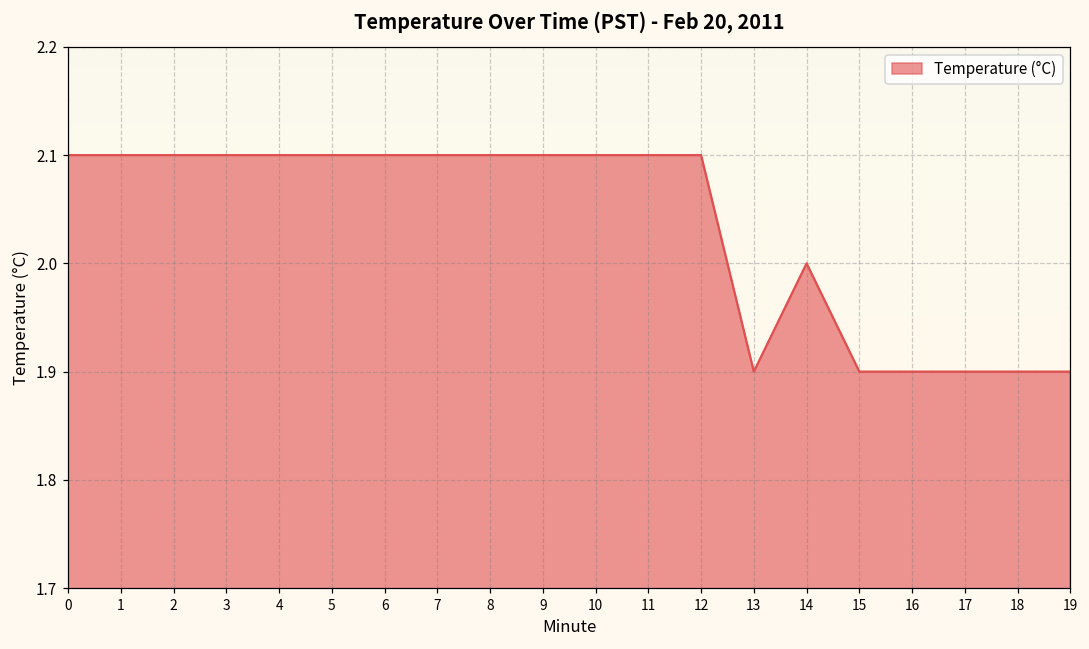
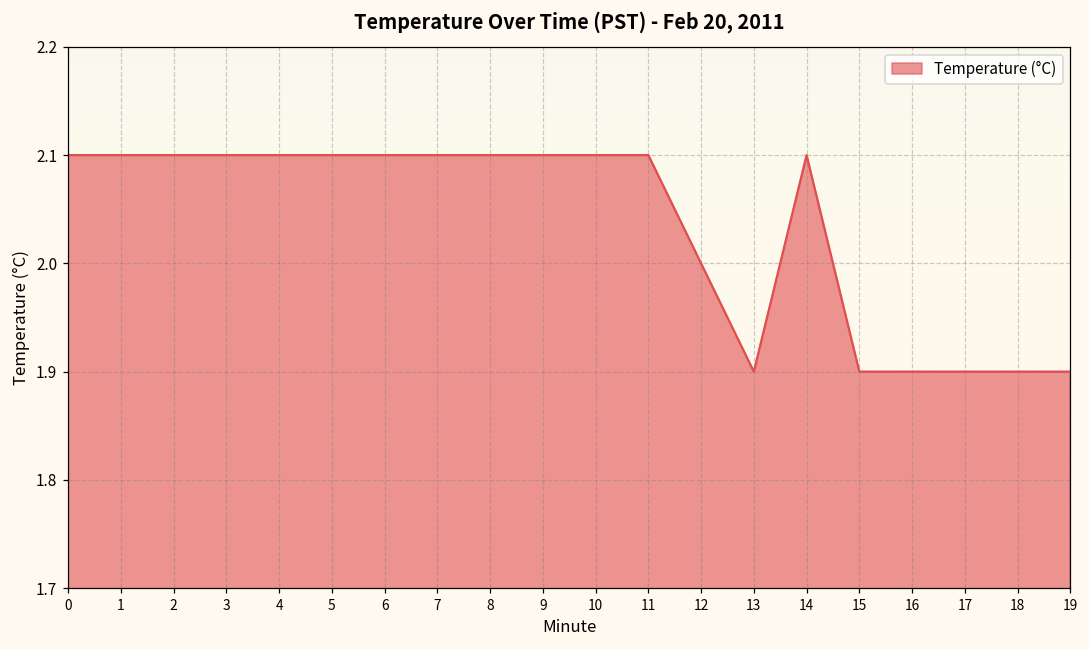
  {
    "0": 2.1,
    "1": 2.1,
    "2": 2.1,
    "3": 2.1,
    "4": 2.1,
    "5": 2.1,
    "6": 2.1,
    "7": 2.1,
    "8": 2.1,
    "9": 2.1,
    "10": 2.1,
    "11": 2.1,
-   "12": 2.1,
+   "12": 2.0,
    "13": 1.9,
-   "14": 2.0,
+   "14": 2.1,
    "15": 1.9,
    "16": 1.9,
    "17": 1.9,
    "18": 1.9,
    "19": 1.9
  }
